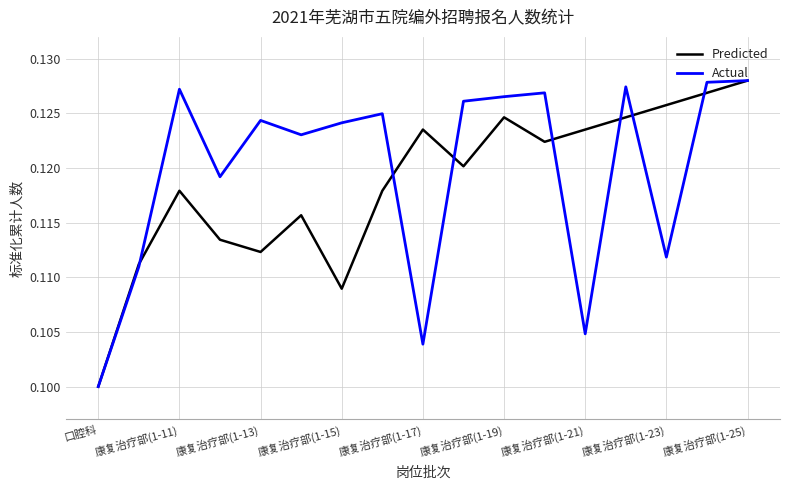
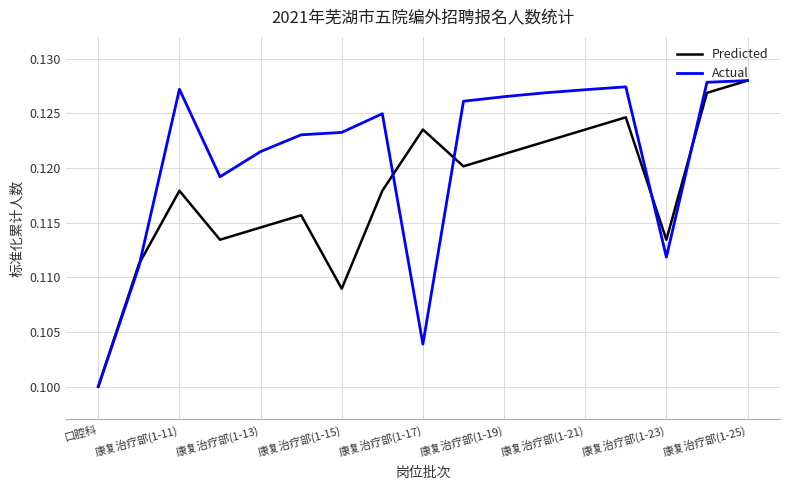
  {
    "Predicted": {
      "康复治疗部(1-11)": 0.1179,
-     "康复治疗部(1-13)": 0.1123,
+     "康复治疗部(1-13)": 0.1146,
      "康复治疗部(1-15)": 0.1090,
      "康复治疗部(1-17)": 0.1235,
-     "康复治疗部(1-19)": 0.1246,
+     "康复治疗部(1-19)": 0.1213,
      "康复治疗部(1-21)": 0.1235,
-     "康复治疗部(1-23)": 0.1258
+     "康复治疗部(1-23)": 0.1134
    },
    "Actual": {
      "康复治疗部(1-11)": 0.1272,
-     "康复治疗部(1-13)": 0.1244,
-     "康复治疗部(1-15)": 0.1241,
+     "康复治疗部(1-13)": 0.1215,
+     "康复治疗部(1-15)": 0.1233,
      "康复治疗部(1-17)": 0.1039,
      "康复治疗部(1-19)": 0.1265,
-     "康复治疗部(1-21)": 0.1048,
+     "康复治疗部(1-21)": 0.1272,
      "康复治疗部(1-23)": 0.1118
    }
  }
